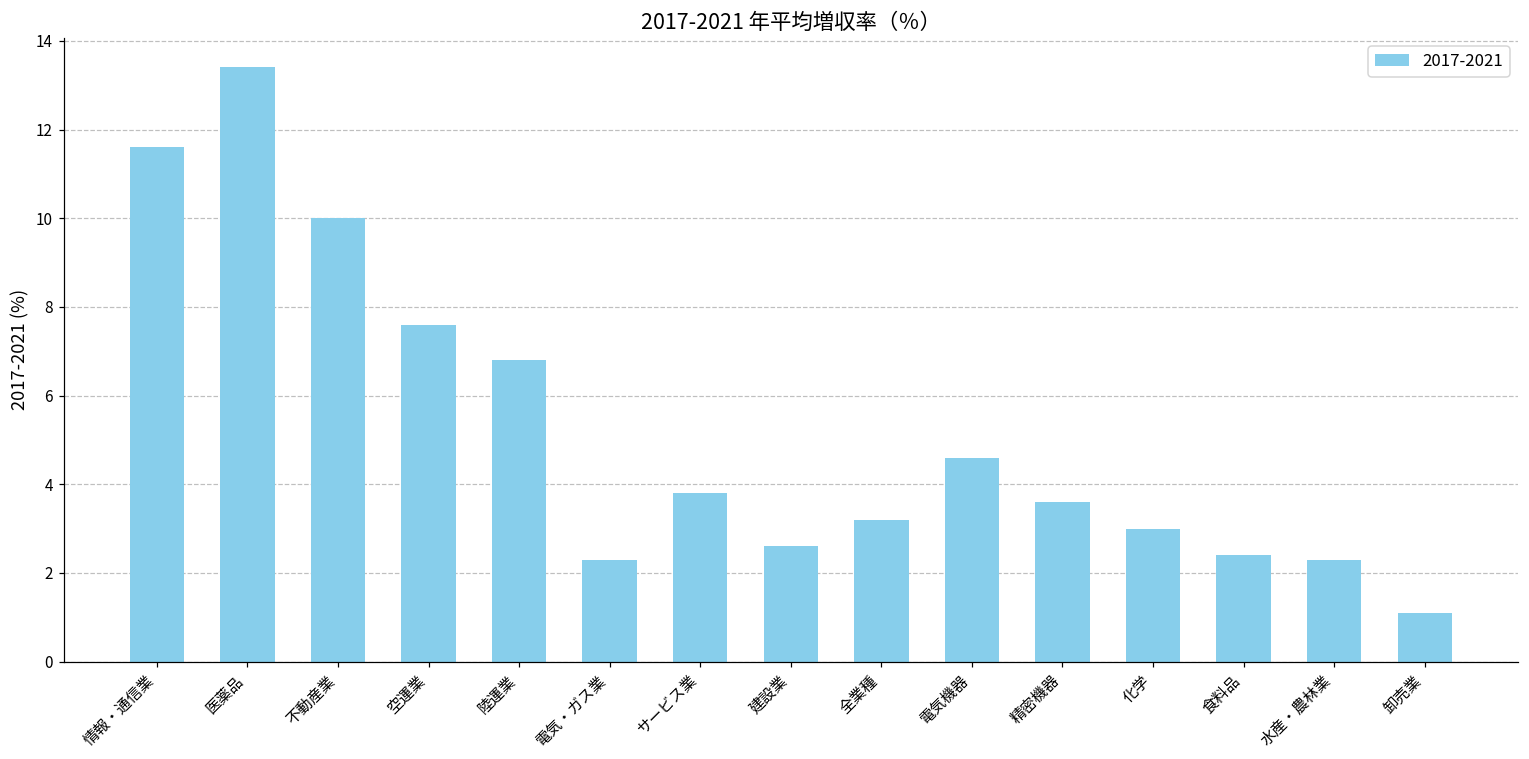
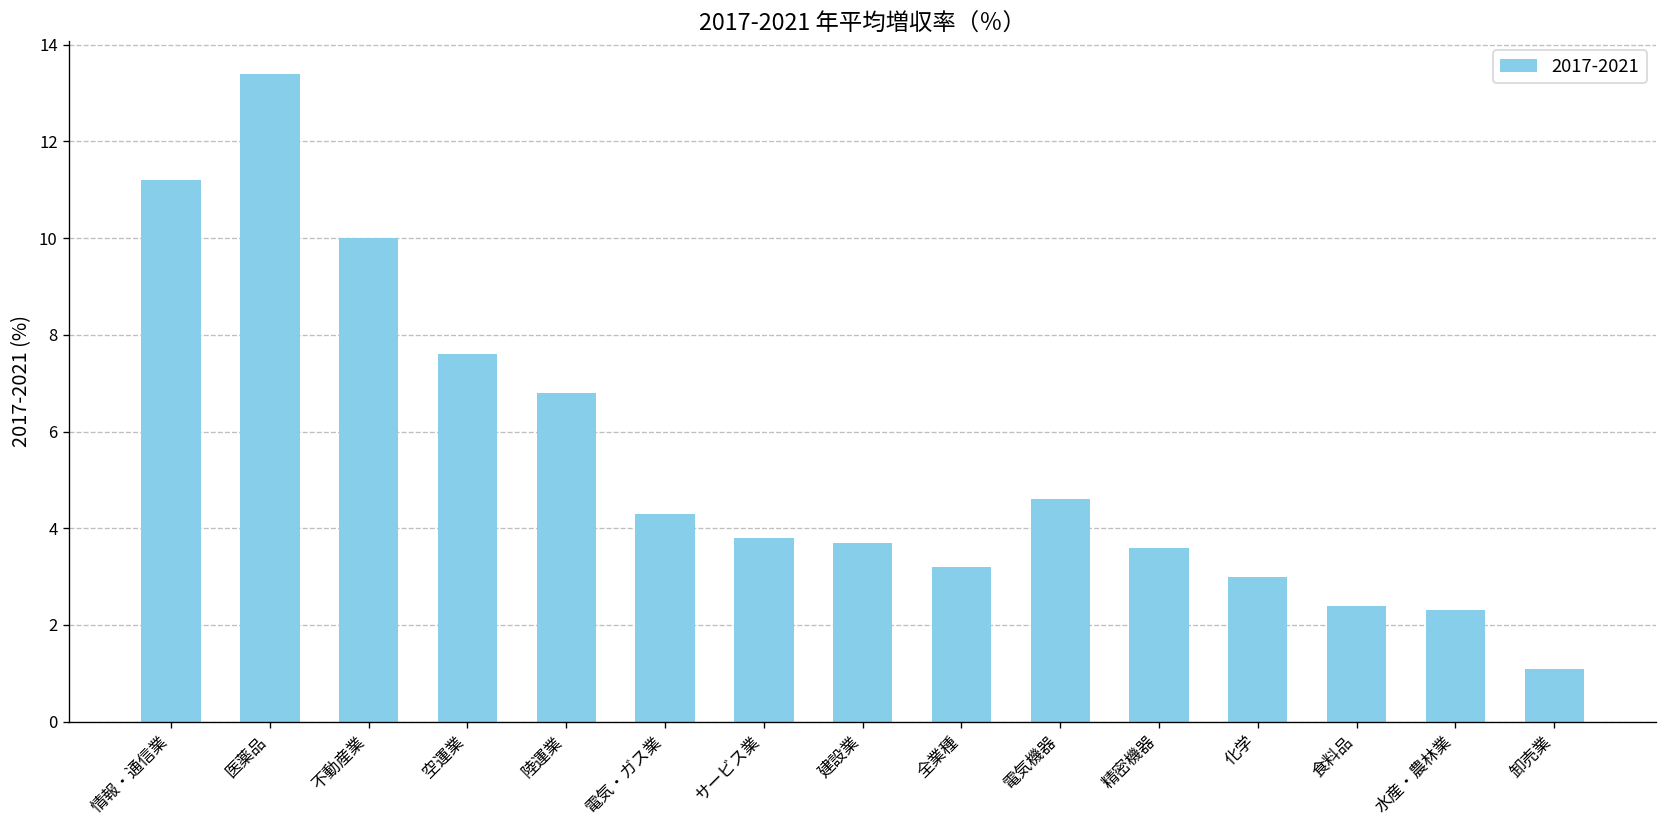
  {
-   "情報・通信業": 11.6,
+   "情報・通信業": 11.2,
    "医薬品": 13.4,
    "不動産業": 10.0,
    "空運業": 7.6,
    "陸運業": 6.8,
-   "電気・ガス業": 2.3,
+   "電気・ガス業": 4.3,
    "サービス業": 3.8,
-   "建設業": 2.6,
+   "建設業": 3.7,
    "全業種": 3.2,
    "電気機器": 4.6,
    "精密機器": 3.6,
    "化学": 3.0,
    "食料品": 2.4,
    "水産・農林業": 2.3,
    "卸売業": 1.1
  }
